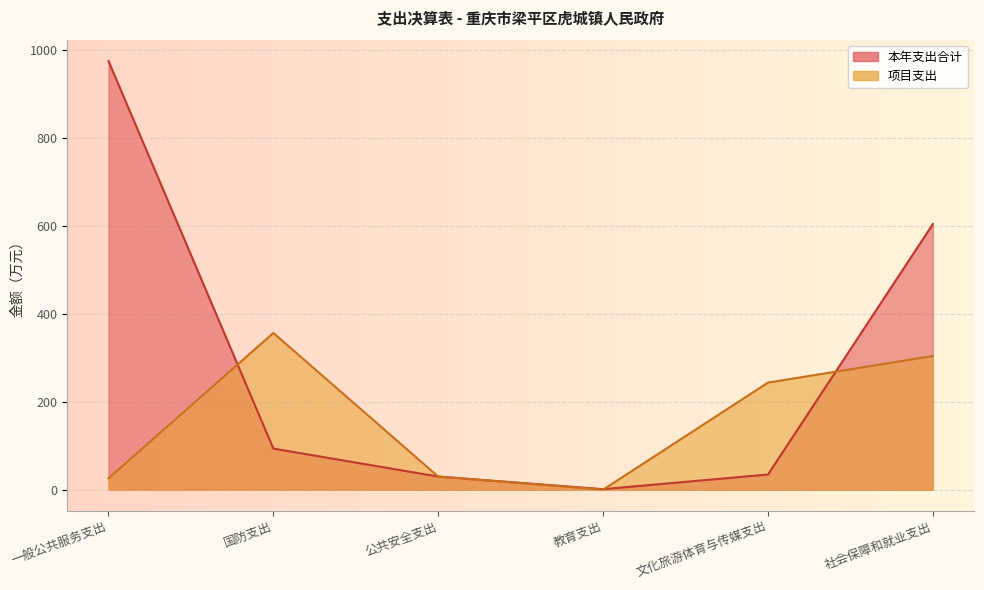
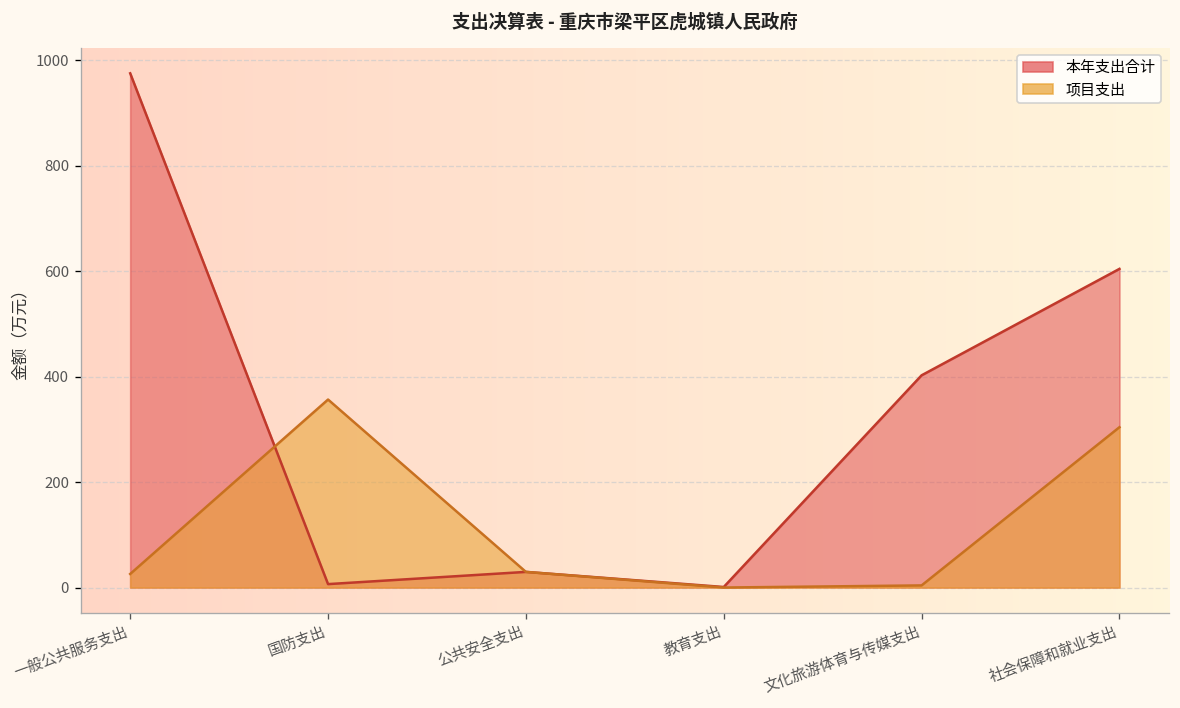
  {
    "本年支出合计": {
      "一般公共服务支出": 980,
-     "国防支出": 90,
-     "文化旅游体育与传媒支出": 30,
+     "国防支出": 10,
+     "文化旅游体育与传媒支出": 400,
      "社会保障和就业支出": 600
    },
    "项目支出": {
      "一般公共服务支出": 30,
      "国防支出": 360,
-     "文化旅游体育与传媒支出": 240,
+     "文化旅游体育与传媒支出": 0,
      "社会保障和就业支出": 300
    }
  }
